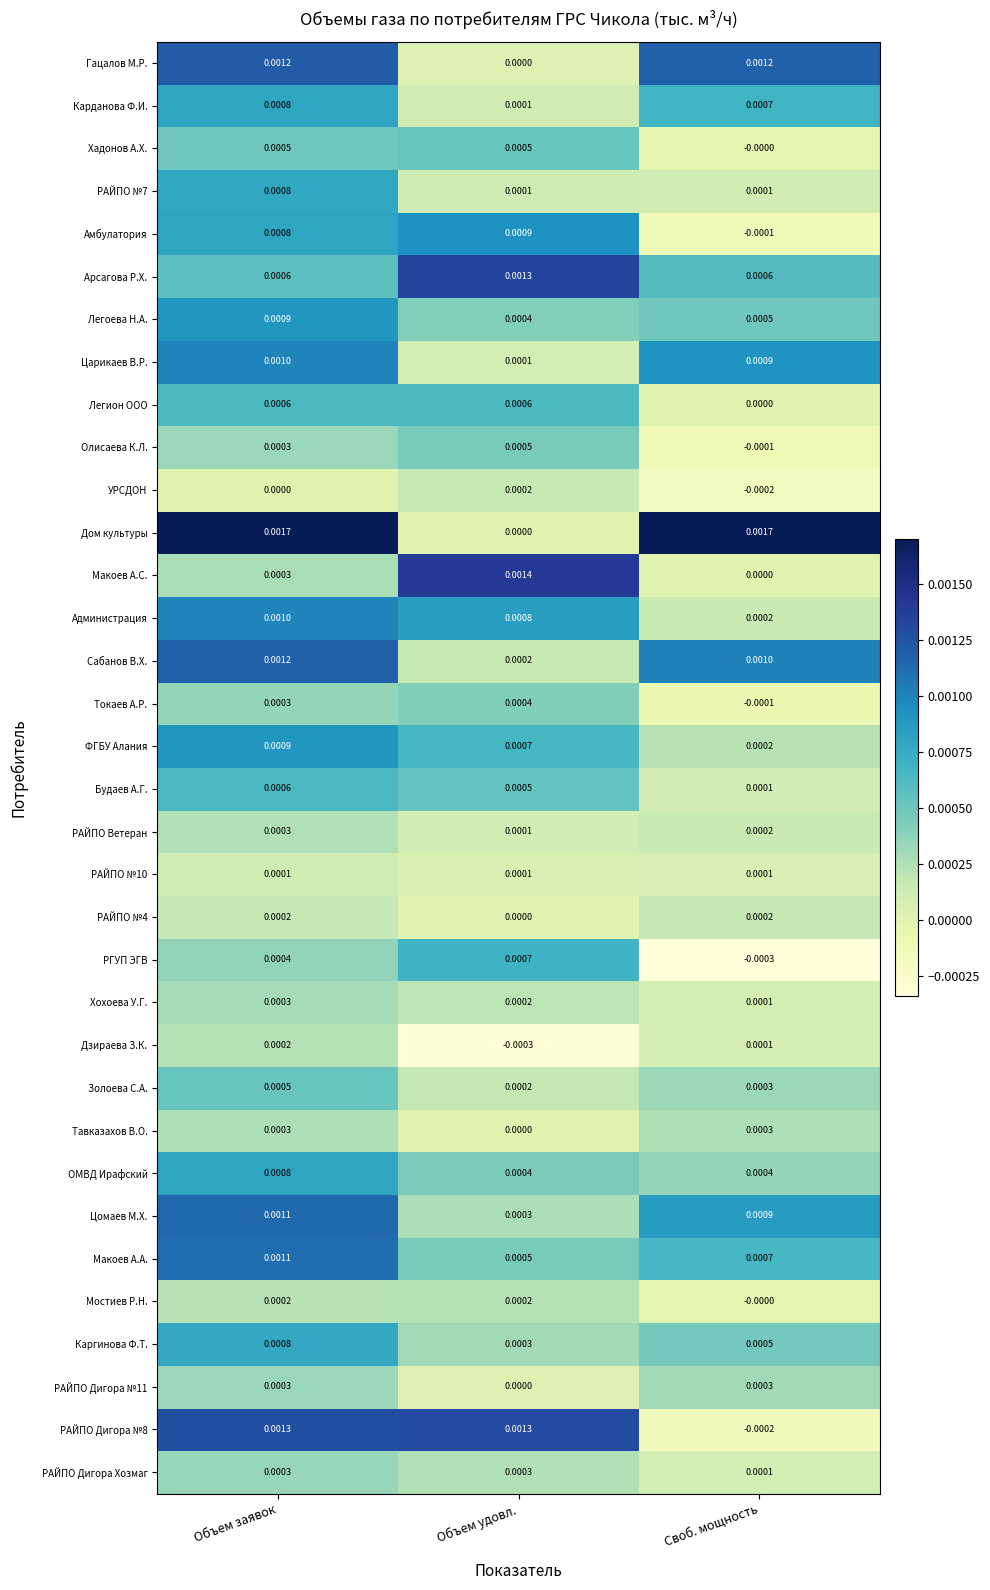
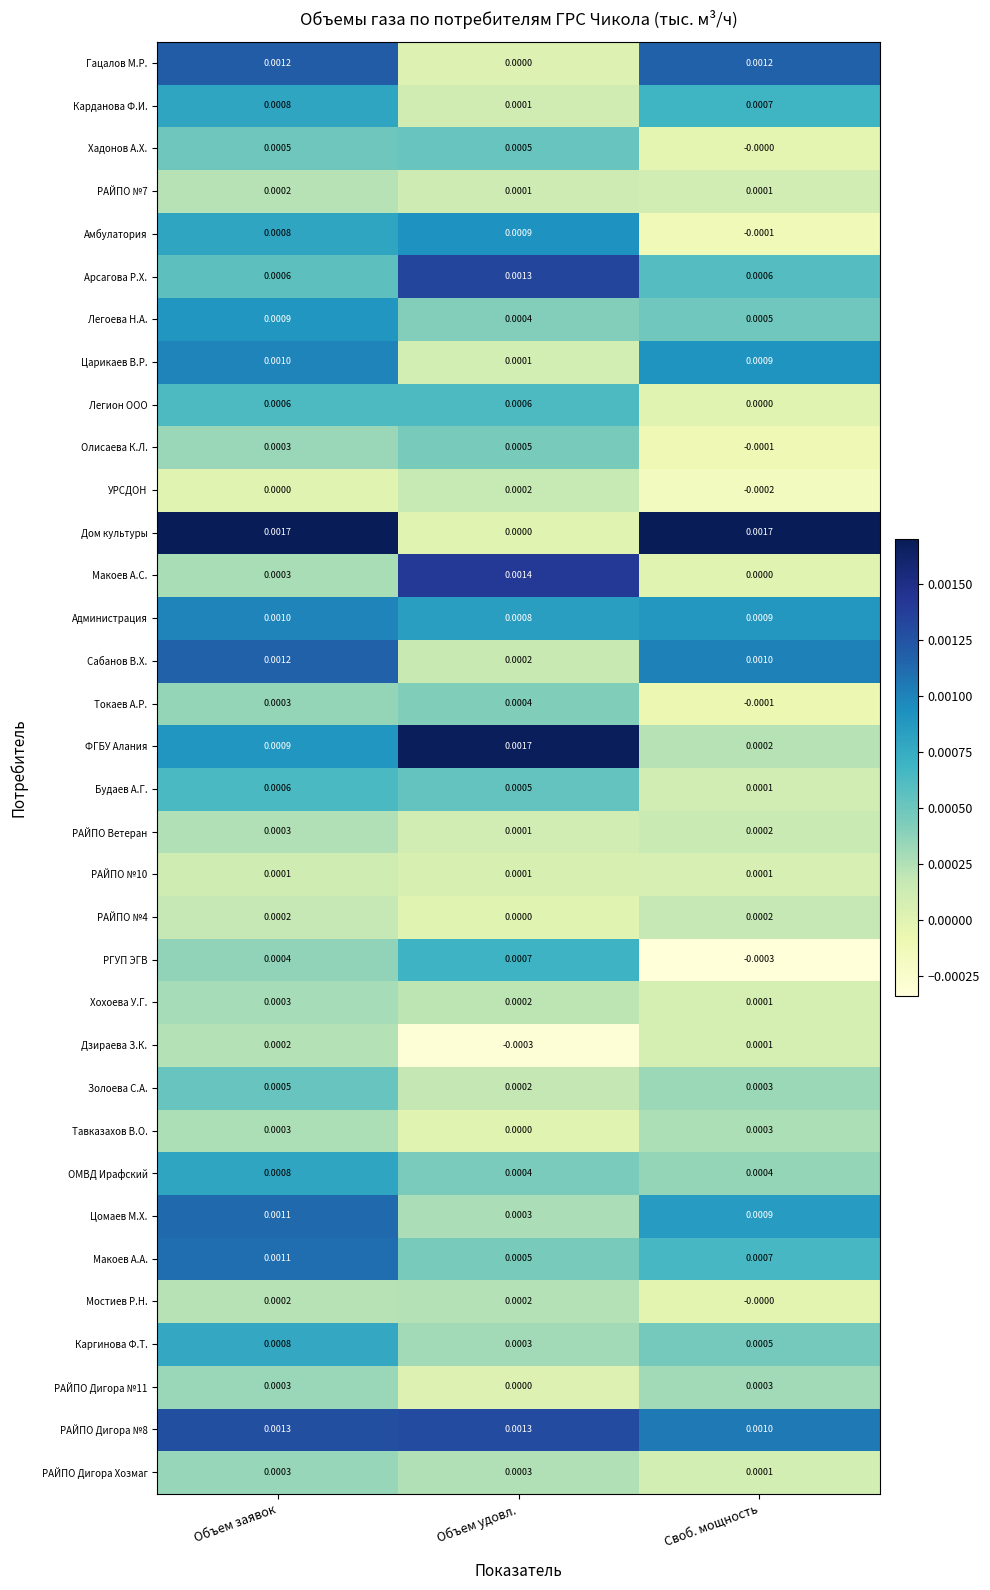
  {
    "Гацалов М.Р.": {
      "Объем заявок": 0.0012,
      "Объем удовл.": 0.0000,
      "Своб. мощность": 0.0012
    },
    "Карданова Ф.И.": {
      "Объем заявок": 0.0008,
      "Объем удовл.": 0.0001,
      "Своб. мощность": 0.0007
    },
    "Хадонов А.Х.": {
      "Объем заявок": 0.0005,
      "Объем удовл.": 0.0005,
      "Своб. мощность": -0.0000
    },
    "РАЙПО №7": {
-     "Объем заявок": 0.0008,
+     "Объем заявок": 0.0002,
      "Объем удовл.": 0.0001,
      "Своб. мощность": 0.0001
    },
    "Амбулатория": {
      "Объем заявок": 0.0008,
      "Объем удовл.": 0.0009,
      "Своб. мощность": -0.0001
    },
    "Арсагова Р.Х.": {
      "Объем заявок": 0.0006,
      "Объем удовл.": 0.0013,
      "Своб. мощность": 0.0006
    },
    "Легоева Н.А.": {
      "Объем заявок": 0.0009,
      "Объем удовл.": 0.0004,
      "Своб. мощность": 0.0005
    },
    "Царикаев В.Р.": {
      "Объем заявок": 0.0010,
      "Объем удовл.": 0.0001,
      "Своб. мощность": 0.0009
    },
    "Легион ООО": {
      "Объем заявок": 0.0006,
      "Объем удовл.": 0.0006,
      "Своб. мощность": 0.0000
    },
    "Олисаева К.Л.": {
      "Объем заявок": 0.0003,
      "Объем удовл.": 0.0005,
      "Своб. мощность": -0.0001
    },
    "УРСДОН": {
      "Объем заявок": 0.0000,
      "Объем удовл.": 0.0002,
      "Своб. мощность": -0.0002
    },
    "Дом культуры": {
      "Объем заявок": 0.0017,
      "Объем удовл.": 0.0000,
      "Своб. мощность": 0.0017
    },
    "Макоев А.С.": {
      "Объем заявок": 0.0003,
      "Объем удовл.": 0.0014,
      "Своб. мощность": 0.0000
    },
    "Администрация": {
      "Объем заявок": 0.0010,
      "Объем удовл.": 0.0008,
-     "Своб. мощность": 0.0002
+     "Своб. мощность": 0.0009
    },
    "Сабанов В.Х.": {
      "Объем заявок": 0.0012,
      "Объем удовл.": 0.0002,
      "Своб. мощность": 0.0010
    },
    "Токаев А.Р.": {
      "Объем заявок": 0.0003,
      "Объем удовл.": 0.0004,
      "Своб. мощность": -0.0001
    },
    "ФГБУ Алания": {
      "Объем заявок": 0.0009,
-     "Объем удовл.": 0.0007,
+     "Объем удовл.": 0.0017,
      "Своб. мощность": 0.0002
    },
    "Будаев А.Г.": {
      "Объем заявок": 0.0006,
      "Объем удовл.": 0.0005,
      "Своб. мощность": 0.0001
    },
    "РАЙПО Ветеран": {
      "Объем заявок": 0.0003,
      "Объем удовл.": 0.0001,
      "Своб. мощность": 0.0002
    },
    "РАЙПО №10": {
      "Объем заявок": 0.0001,
      "Объем удовл.": 0.0001,
      "Своб. мощность": 0.0001
    },
    "РАЙПО №4": {
      "Объем заявок": 0.0002,
      "Объем удовл.": 0.0000,
      "Своб. мощность": 0.0002
    },
    "РГУП ЭГВ": {
      "Объем заявок": 0.0004,
      "Объем удовл.": 0.0007,
      "Своб. мощность": -0.0003
    },
    "Хохоева У.Г.": {
      "Объем заявок": 0.0003,
      "Объем удовл.": 0.0002,
      "Своб. мощность": 0.0001
    },
    "Дзираева З.К.": {
      "Объем заявок": 0.0002,
      "Объем удовл.": -0.0003,
      "Своб. мощность": 0.0001
    },
    "Золоева С.А.": {
      "Объем заявок": 0.0005,
      "Объем удовл.": 0.0002,
      "Своб. мощность": 0.0003
    },
    "Тавказахов В.О.": {
      "Объем заявок": 0.0003,
      "Объем удовл.": 0.0000,
      "Своб. мощность": 0.0003
    },
    "ОМВД Ирафский": {
      "Объем заявок": 0.0008,
      "Объем удовл.": 0.0004,
      "Своб. мощность": 0.0004
    },
    "Цомаев М.Х.": {
      "Объем заявок": 0.0011,
      "Объем удовл.": 0.0003,
      "Своб. мощность": 0.0009
    },
    "Макоев А.А.": {
      "Объем заявок": 0.0011,
      "Объем удовл.": 0.0005,
      "Своб. мощность": 0.0007
    },
    "Мостиев Р.Н.": {
      "Объем заявок": 0.0002,
      "Объем удовл.": 0.0002,
      "Своб. мощность": -0.0000
    },
    "Каргинова Ф.Т.": {
      "Объем заявок": 0.0008,
      "Объем удовл.": 0.0003,
      "Своб. мощность": 0.0005
    },
    "РАЙПО Дигора №11": {
      "Объем заявок": 0.0003,
      "Объем удовл.": 0.0000,
      "Своб. мощность": 0.0003
    },
    "РАЙПО Дигора №8": {
      "Объем заявок": 0.0013,
      "Объем удовл.": 0.0013,
-     "Своб. мощность": -0.0002
+     "Своб. мощность": 0.0010
    },
    "РАЙПО Дигора Хозмаг": {
      "Объем заявок": 0.0003,
      "Объем удовл.": 0.0003,
      "Своб. мощность": 0.0001
    }
  }
